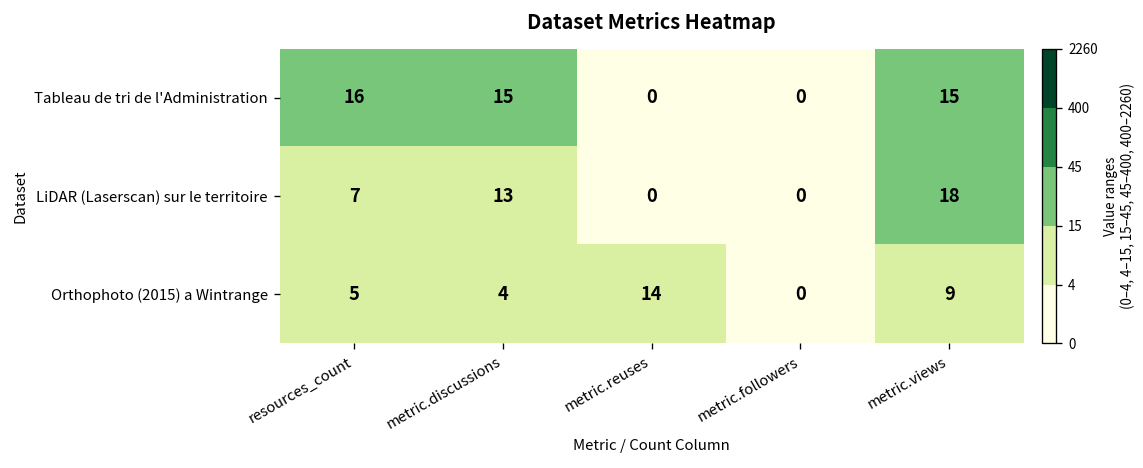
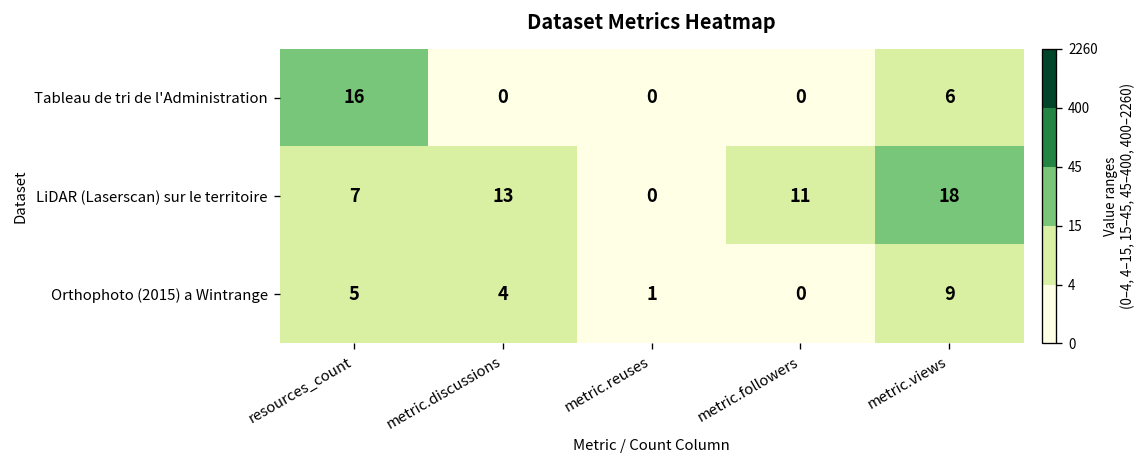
  {
    "Tableau de tri de l'Administration": {
      "resources_count": 16,
-     "metric.discussions": 15,
+     "metric.discussions": 0,
      "metric.reuses": 0,
      "metric.followers": 0,
-     "metric.views": 15
+     "metric.views": 6
    },
    "LiDAR (Laserscan) sur le territoire": {
      "resources_count": 7,
      "metric.discussions": 13,
      "metric.reuses": 0,
-     "metric.followers": 0,
+     "metric.followers": 11,
      "metric.views": 18
    },
    "Orthophoto (2015) a Wintrange": {
      "resources_count": 5,
      "metric.discussions": 4,
-     "metric.reuses": 14,
+     "metric.reuses": 1,
      "metric.followers": 0,
      "metric.views": 9
    }
  }
